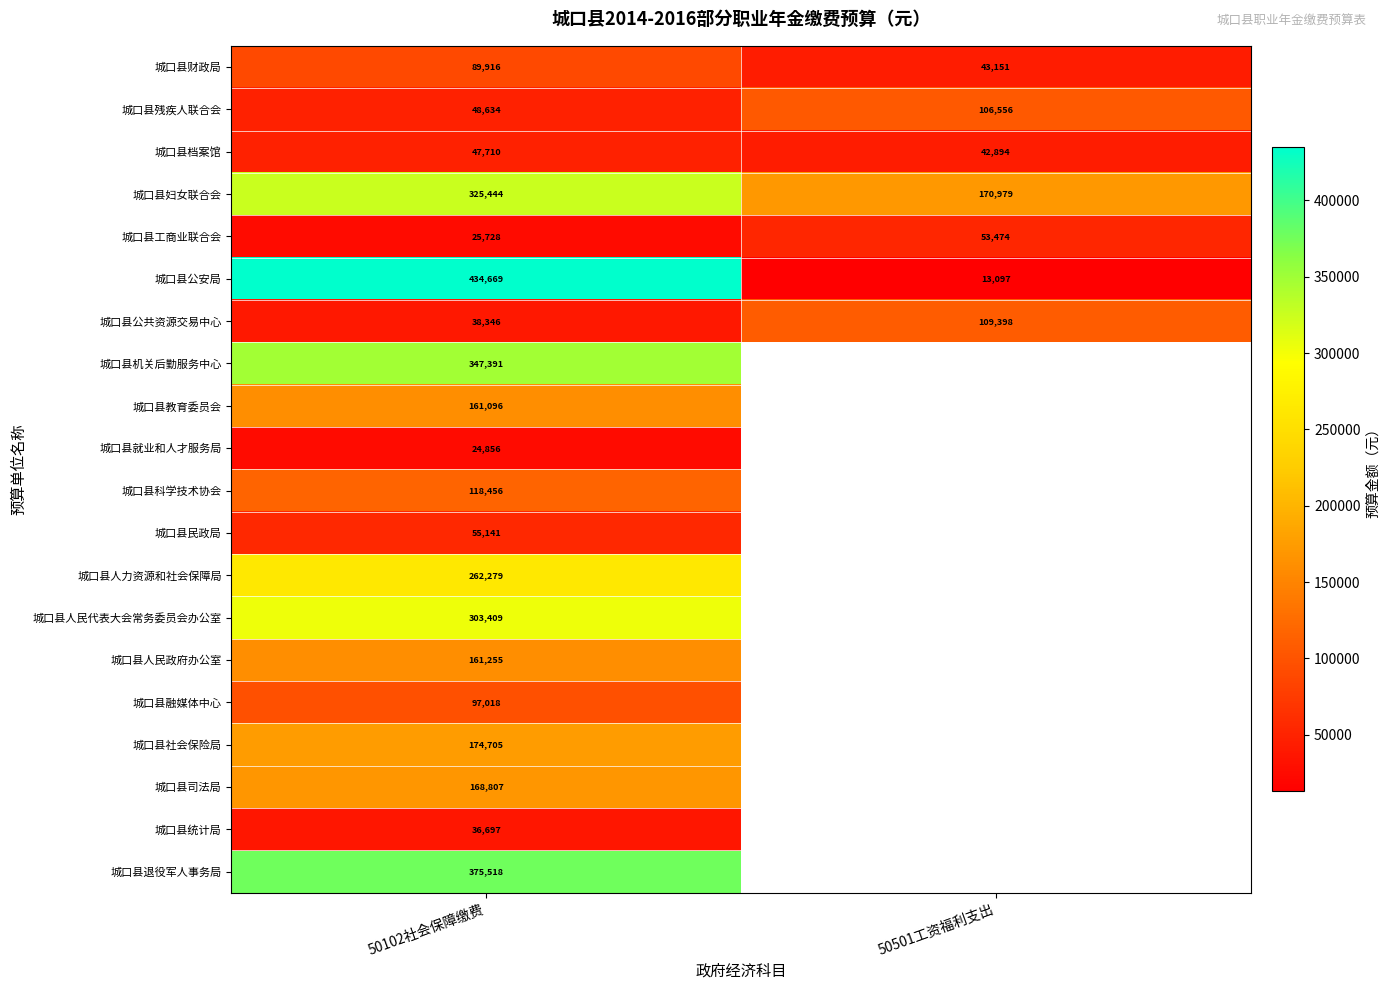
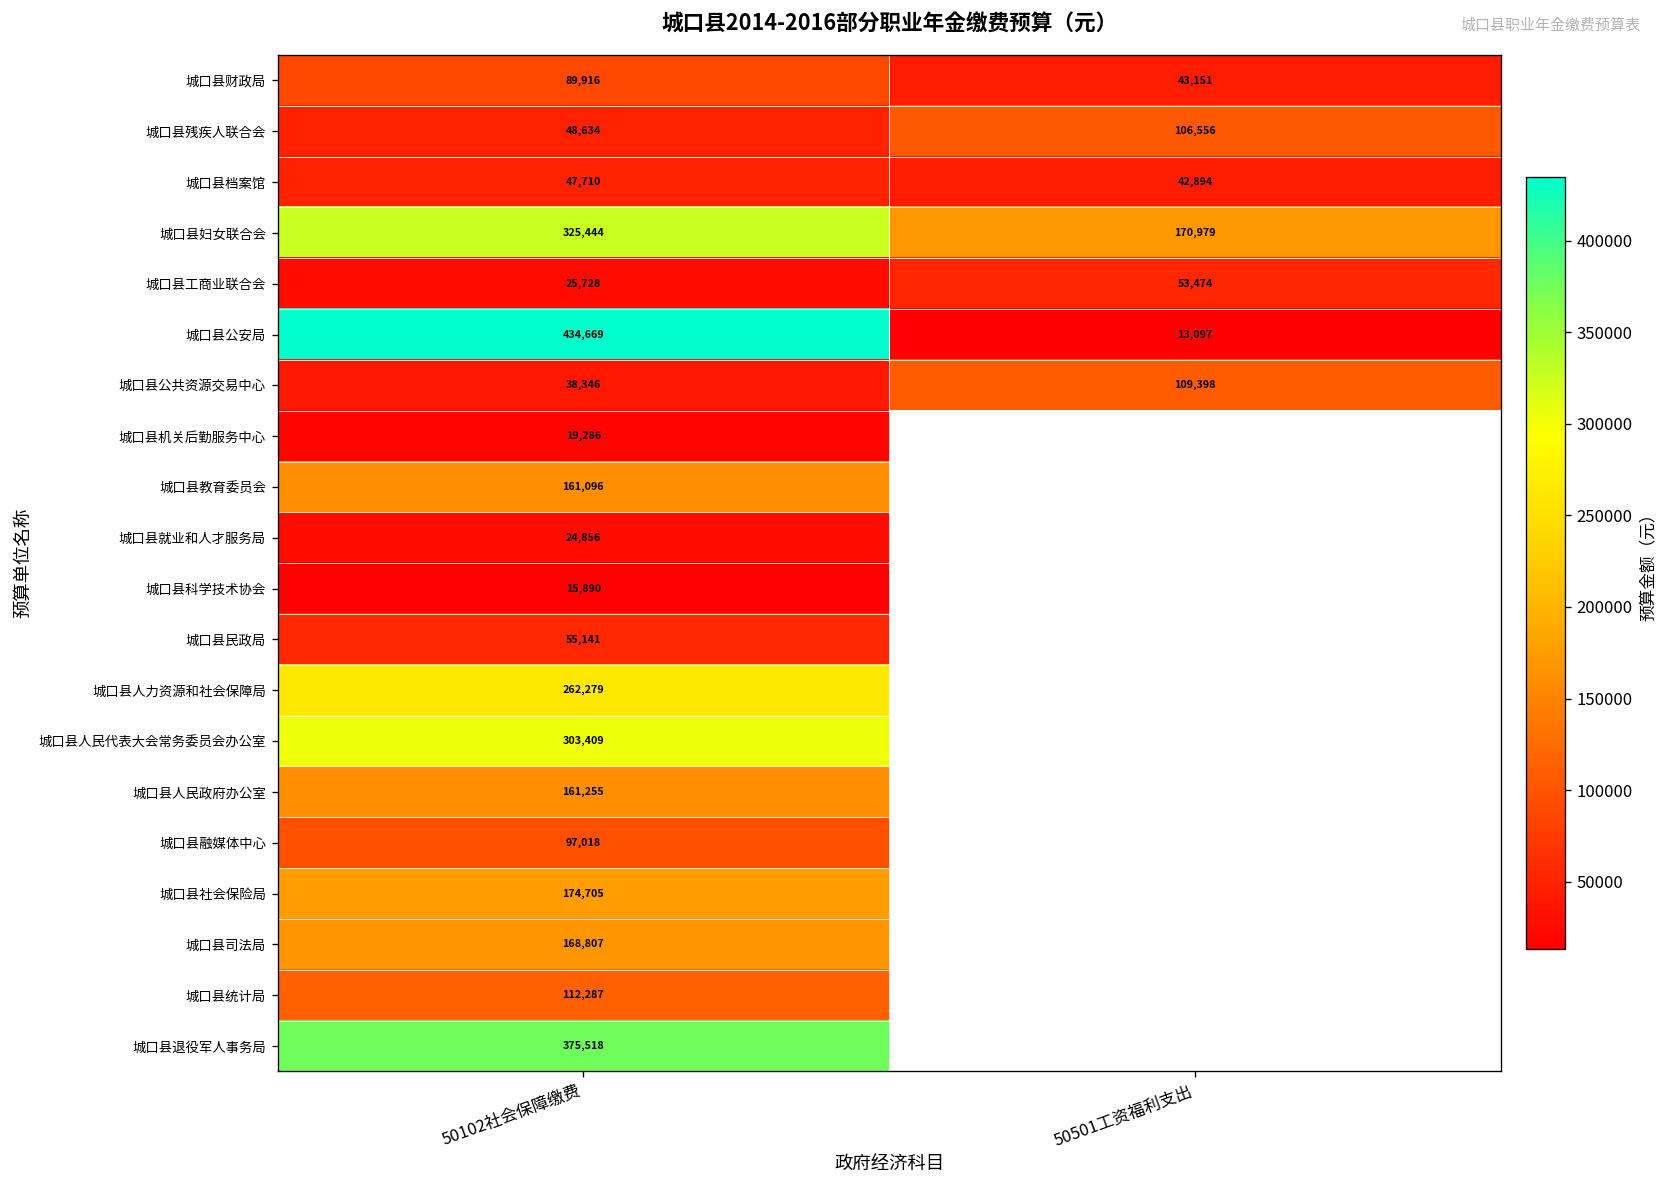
  {
    "城口县财政局": {
      "50102社会保障缴费": "89,916",
      "50501工资福利支出": "43,151"
    },
    "城口县残疾人联合会": {
      "50102社会保障缴费": "48,634",
      "50501工资福利支出": "106,556"
    },
    "城口县档案馆": {
      "50102社会保障缴费": "47,710",
      "50501工资福利支出": "42,894"
    },
    "城口县妇女联合会": {
      "50102社会保障缴费": "325,444",
      "50501工资福利支出": "170,979"
    },
    "城口县工商业联合会": {
      "50102社会保障缴费": "25,728",
      "50501工资福利支出": "53,474"
    },
    "城口县公安局": {
      "50102社会保障缴费": "434,669",
      "50501工资福利支出": "13,097"
    },
    "城口县公共资源交易中心": {
      "50102社会保障缴费": "38,346",
      "50501工资福利支出": "109,398"
    },
    "城口县机关后勤服务中心": {
-     "50102社会保障缴费": "347,391"
+     "50102社会保障缴费": "19,286"
    },
    "城口县教育委员会": {
      "50102社会保障缴费": "161,096"
    },
    "城口县就业和人才服务局": {
      "50102社会保障缴费": "24,856"
    },
    "城口县科学技术协会": {
-     "50102社会保障缴费": "118,456"
+     "50102社会保障缴费": "15,890"
    },
    "城口县民政局": {
      "50102社会保障缴费": "55,141"
    },
    "城口县人力资源和社会保障局": {
      "50102社会保障缴费": "262,279"
    },
    "城口县人民代表大会常务委员会办公室": {
      "50102社会保障缴费": "303,409"
    },
    "城口县人民政府办公室": {
      "50102社会保障缴费": "161,255"
    },
    "城口县融媒体中心": {
      "50102社会保障缴费": "97,018"
    },
    "城口县社会保险局": {
      "50102社会保障缴费": "174,705"
    },
    "城口县司法局": {
      "50102社会保障缴费": "168,807"
    },
    "城口县统计局": {
-     "50102社会保障缴费": "36,697"
+     "50102社会保障缴费": "112,287"
    },
    "城口县退役军人事务局": {
      "50102社会保障缴费": "375,518"
    }
  }
